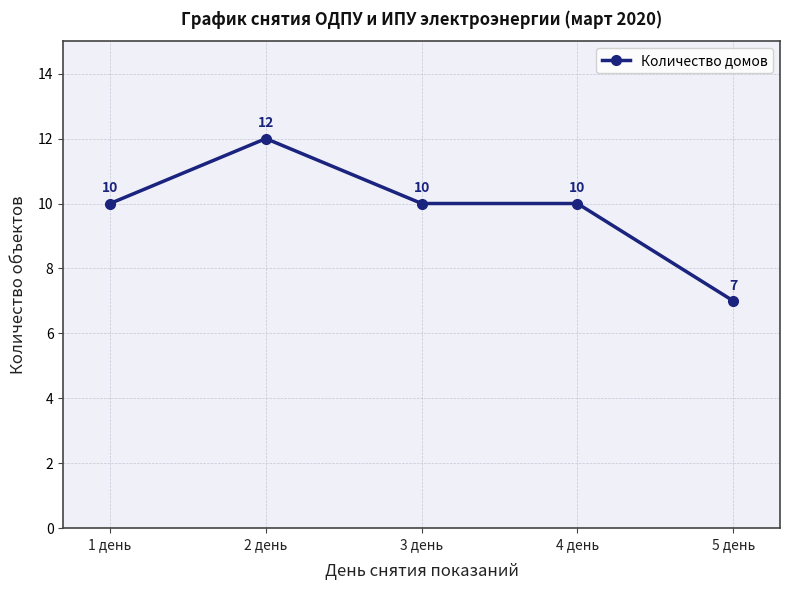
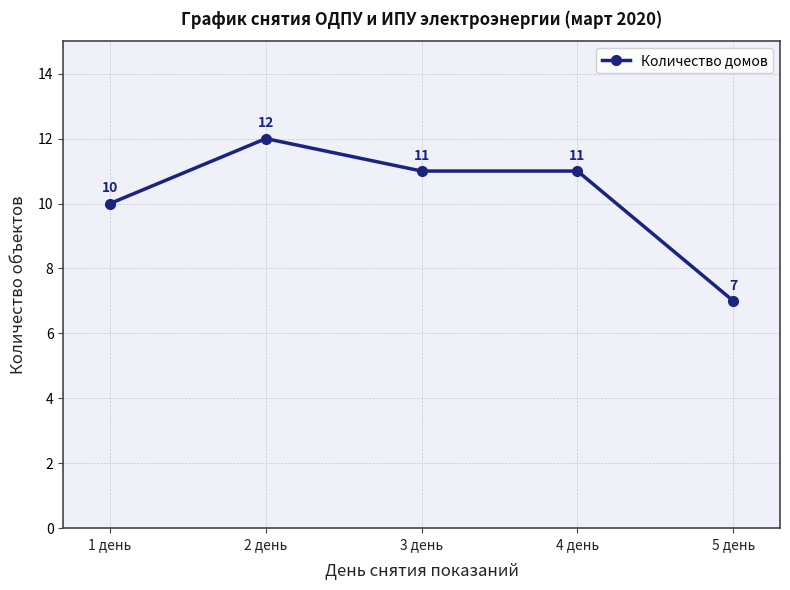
  {
    "1 день": 10,
    "2 день": 12,
-   "3 день": 10,
-   "4 день": 10,
+   "3 день": 11,
+   "4 день": 11,
    "5 день": 7
  }
